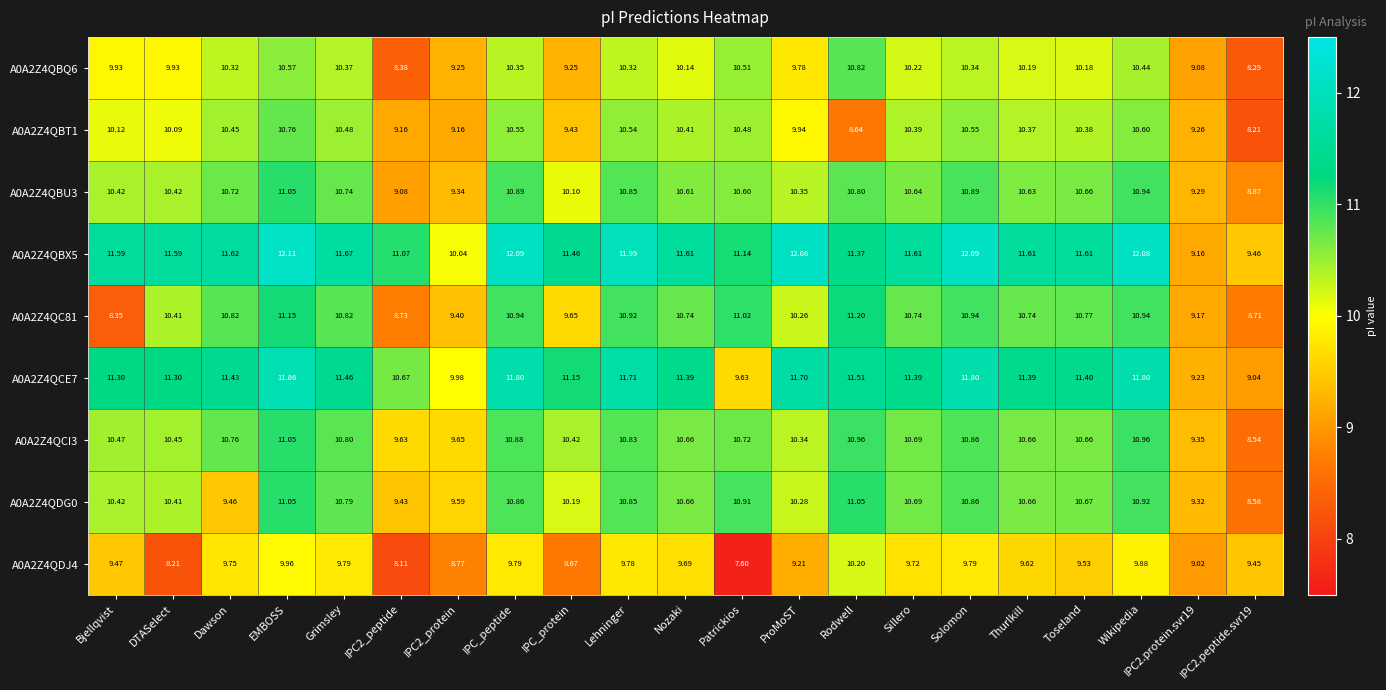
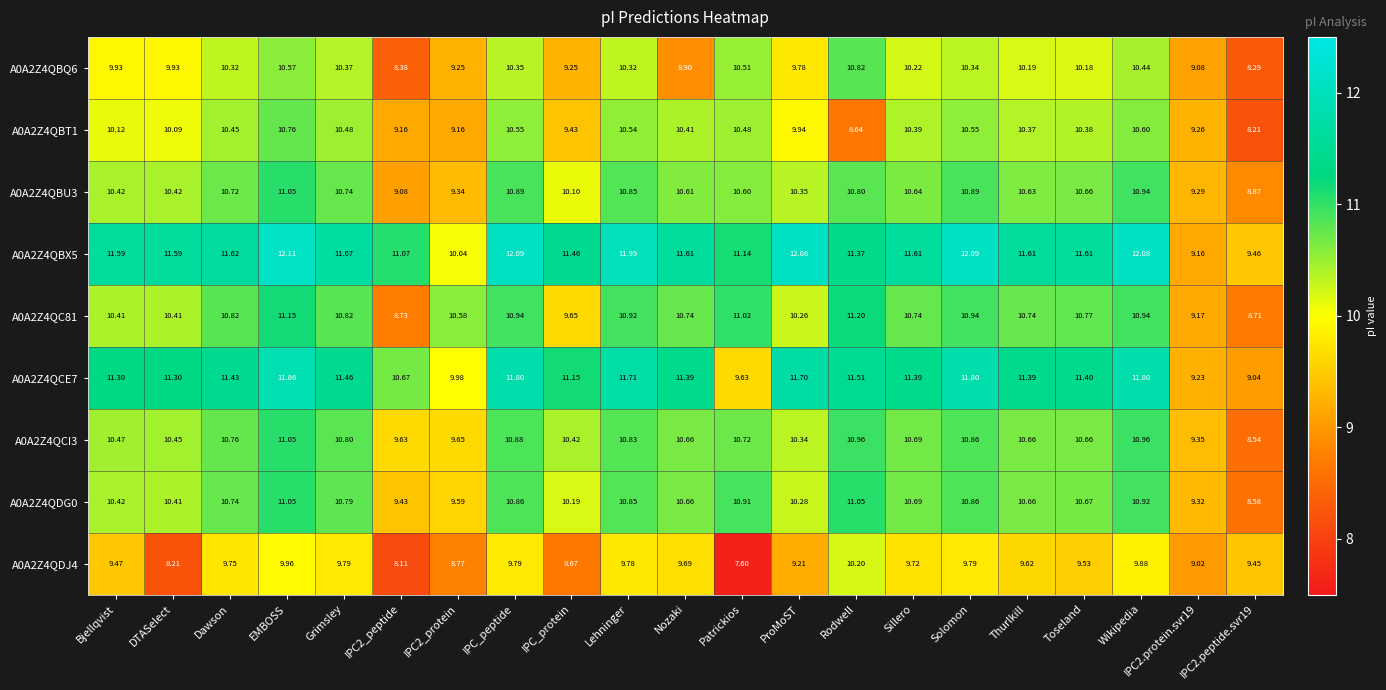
  {
    "A0A2Z4QBQ6": {
      "Bjellqvist": 9.93,
      "DTASelect": 9.93,
      "Dawson": 10.32,
      "EMBOSS": 10.57,
      "Grimsley": 10.37,
      "IPC2_peptide": 8.38,
      "IPC2_protein": 9.25,
      "IPC_peptide": 10.35,
      "IPC_protein": 9.25,
      "Lehninger": 10.32,
-     "Nozaki": 10.14,
+     "Nozaki": 8.90,
      "Patrickios": 10.51,
      "ProMoST": 9.78,
      "Rodwell": 10.82,
      "Sillero": 10.22,
      "Solomon": 10.34,
      "Thurlkill": 10.19,
      "Toseland": 10.18,
      "Wikipedia": 10.44,
      "IPC2.protein.svr19": 9.08,
      "IPC2.peptide.svr19": 8.29
    },
    "A0A2Z4QBT1": {
      "Bjellqvist": 10.12,
      "DTASelect": 10.09,
      "Dawson": 10.45,
      "EMBOSS": 10.76,
      "Grimsley": 10.48,
      "IPC2_peptide": 9.16,
      "IPC2_protein": 9.16,
      "IPC_peptide": 10.55,
      "IPC_protein": 9.43,
      "Lehninger": 10.54,
      "Nozaki": 10.41,
      "Patrickios": 10.48,
      "ProMoST": 9.94,
      "Rodwell": 8.64,
      "Sillero": 10.39,
      "Solomon": 10.55,
      "Thurlkill": 10.37,
      "Toseland": 10.38,
      "Wikipedia": 10.60,
      "IPC2.protein.svr19": 9.26,
      "IPC2.peptide.svr19": 8.21
    },
    "A0A2Z4QBU3": {
      "Bjellqvist": 10.42,
      "DTASelect": 10.42,
      "Dawson": 10.72,
      "EMBOSS": 11.05,
      "Grimsley": 10.74,
      "IPC2_peptide": 9.08,
      "IPC2_protein": 9.34,
      "IPC_peptide": 10.89,
      "IPC_protein": 10.10,
      "Lehninger": 10.85,
      "Nozaki": 10.61,
      "Patrickios": 10.60,
      "ProMoST": 10.35,
      "Rodwell": 10.80,
      "Sillero": 10.64,
      "Solomon": 10.89,
      "Thurlkill": 10.63,
      "Toseland": 10.66,
      "Wikipedia": 10.94,
      "IPC2.protein.svr19": 9.29,
      "IPC2.peptide.svr19": 8.87
    },
    "A0A2Z4QBX5": {
      "Bjellqvist": 11.59,
      "DTASelect": 11.59,
      "Dawson": 11.62,
      "EMBOSS": 12.11,
      "Grimsley": 11.67,
      "IPC2_peptide": 11.07,
      "IPC2_protein": 10.04,
      "IPC_peptide": 12.09,
      "IPC_protein": 11.46,
      "Lehninger": 11.99,
      "Nozaki": 11.61,
      "Patrickios": 11.14,
      "ProMoST": 12.08,
      "Rodwell": 11.37,
      "Sillero": 11.61,
      "Solomon": 12.09,
      "Thurlkill": 11.61,
      "Toseland": 11.61,
      "Wikipedia": 12.08,
      "IPC2.protein.svr19": 9.16,
      "IPC2.peptide.svr19": 9.46
    },
    "A0A2Z4QC81": {
-     "Bjellqvist": 8.35,
+     "Bjellqvist": 10.41,
      "DTASelect": 10.41,
      "Dawson": 10.82,
      "EMBOSS": 11.15,
      "Grimsley": 10.82,
      "IPC2_peptide": 8.73,
-     "IPC2_protein": 9.40,
+     "IPC2_protein": 10.58,
      "IPC_peptide": 10.94,
      "IPC_protein": 9.65,
      "Lehninger": 10.92,
      "Nozaki": 10.74,
      "Patrickios": 11.02,
      "ProMoST": 10.26,
      "Rodwell": 11.20,
      "Sillero": 10.74,
      "Solomon": 10.94,
      "Thurlkill": 10.74,
      "Toseland": 10.77,
      "Wikipedia": 10.94,
      "IPC2.protein.svr19": 9.17,
      "IPC2.peptide.svr19": 8.71
    },
    "A0A2Z4QCE7": {
      "Bjellqvist": 11.30,
      "DTASelect": 11.30,
      "Dawson": 11.43,
      "EMBOSS": 11.86,
      "Grimsley": 11.46,
      "IPC2_peptide": 10.67,
      "IPC2_protein": 9.98,
      "IPC_peptide": 11.80,
      "IPC_protein": 11.15,
      "Lehninger": 11.71,
      "Nozaki": 11.39,
      "Patrickios": 9.63,
      "ProMoST": 11.70,
      "Rodwell": 11.51,
      "Sillero": 11.39,
      "Solomon": 11.80,
      "Thurlkill": 11.39,
      "Toseland": 11.40,
      "Wikipedia": 11.80,
      "IPC2.protein.svr19": 9.23,
      "IPC2.peptide.svr19": 9.04
    },
    "A0A2Z4QCI3": {
      "Bjellqvist": 10.47,
      "DTASelect": 10.45,
      "Dawson": 10.76,
      "EMBOSS": 11.05,
      "Grimsley": 10.80,
      "IPC2_peptide": 9.63,
      "IPC2_protein": 9.65,
      "IPC_peptide": 10.88,
      "IPC_protein": 10.42,
      "Lehninger": 10.83,
      "Nozaki": 10.66,
      "Patrickios": 10.72,
      "ProMoST": 10.34,
      "Rodwell": 10.96,
      "Sillero": 10.69,
      "Solomon": 10.86,
      "Thurlkill": 10.66,
      "Toseland": 10.66,
      "Wikipedia": 10.96,
      "IPC2.protein.svr19": 9.35,
      "IPC2.peptide.svr19": 8.54
    },
    "A0A2Z4QDG0": {
      "Bjellqvist": 10.42,
      "DTASelect": 10.41,
-     "Dawson": 9.46,
+     "Dawson": 10.74,
      "EMBOSS": 11.05,
      "Grimsley": 10.79,
      "IPC2_peptide": 9.43,
      "IPC2_protein": 9.59,
      "IPC_peptide": 10.86,
      "IPC_protein": 10.19,
      "Lehninger": 10.85,
      "Nozaki": 10.66,
      "Patrickios": 10.91,
      "ProMoST": 10.28,
      "Rodwell": 11.05,
      "Sillero": 10.69,
      "Solomon": 10.86,
      "Thurlkill": 10.66,
      "Toseland": 10.67,
      "Wikipedia": 10.92,
      "IPC2.protein.svr19": 9.32,
      "IPC2.peptide.svr19": 8.58
    },
    "A0A2Z4QDJ4": {
      "Bjellqvist": 9.47,
      "DTASelect": 8.21,
      "Dawson": 9.75,
      "EMBOSS": 9.96,
      "Grimsley": 9.79,
      "IPC2_peptide": 8.11,
      "IPC2_protein": 8.77,
      "IPC_peptide": 9.79,
      "IPC_protein": 8.67,
      "Lehninger": 9.78,
      "Nozaki": 9.69,
      "Patrickios": 7.60,
      "ProMoST": 9.21,
      "Rodwell": 10.20,
      "Sillero": 9.72,
      "Solomon": 9.79,
      "Thurlkill": 9.62,
      "Toseland": 9.53,
      "Wikipedia": 9.88,
      "IPC2.protein.svr19": 9.02,
      "IPC2.peptide.svr19": 9.45
    }
  }
